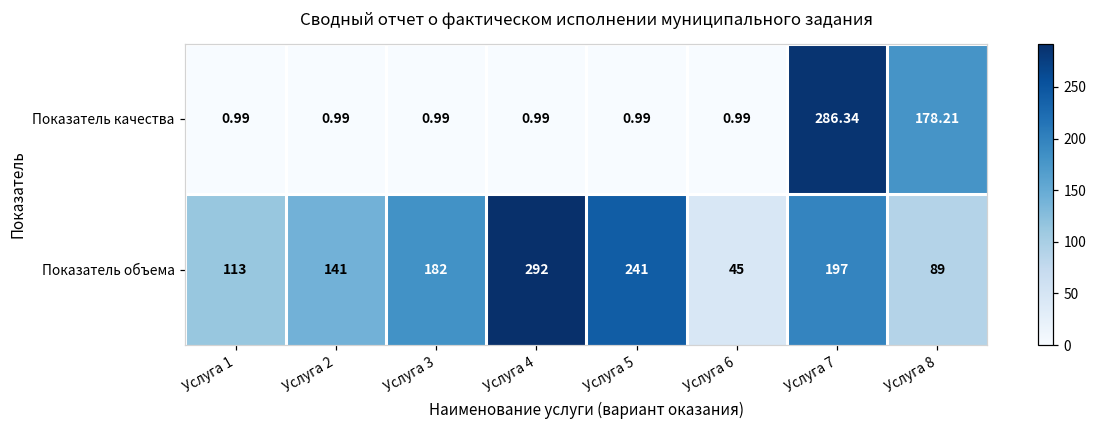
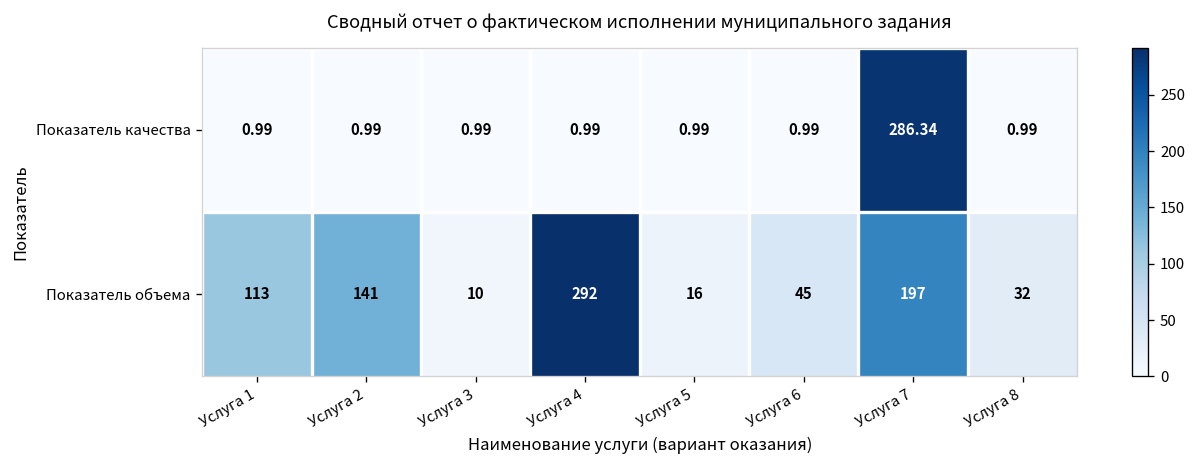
  {
    "Показатель качества": {
      "Услуга 1": 0.99,
      "Услуга 2": 0.99,
      "Услуга 3": 0.99,
      "Услуга 4": 0.99,
      "Услуга 5": 0.99,
      "Услуга 6": 0.99,
      "Услуга 7": 286.34,
-     "Услуга 8": 178.21
+     "Услуга 8": 0.99
    },
    "Показатель объема": {
      "Услуга 1": 113,
      "Услуга 2": 141,
-     "Услуга 3": 182,
+     "Услуга 3": 10,
      "Услуга 4": 292,
-     "Услуга 5": 241,
+     "Услуга 5": 16,
      "Услуга 6": 45,
      "Услуга 7": 197,
-     "Услуга 8": 89
+     "Услуга 8": 32
    }
  }
